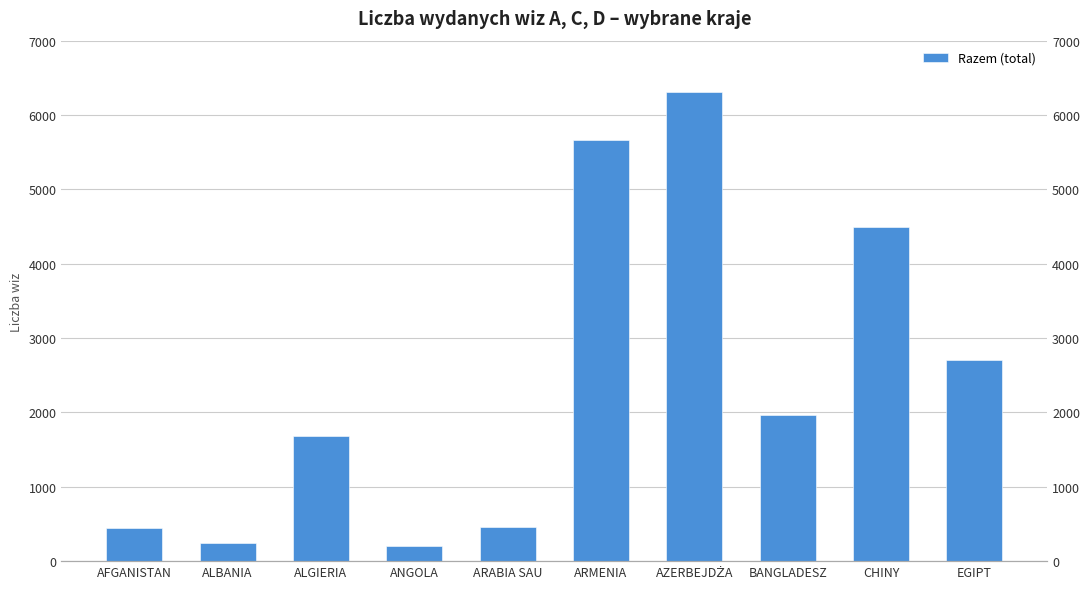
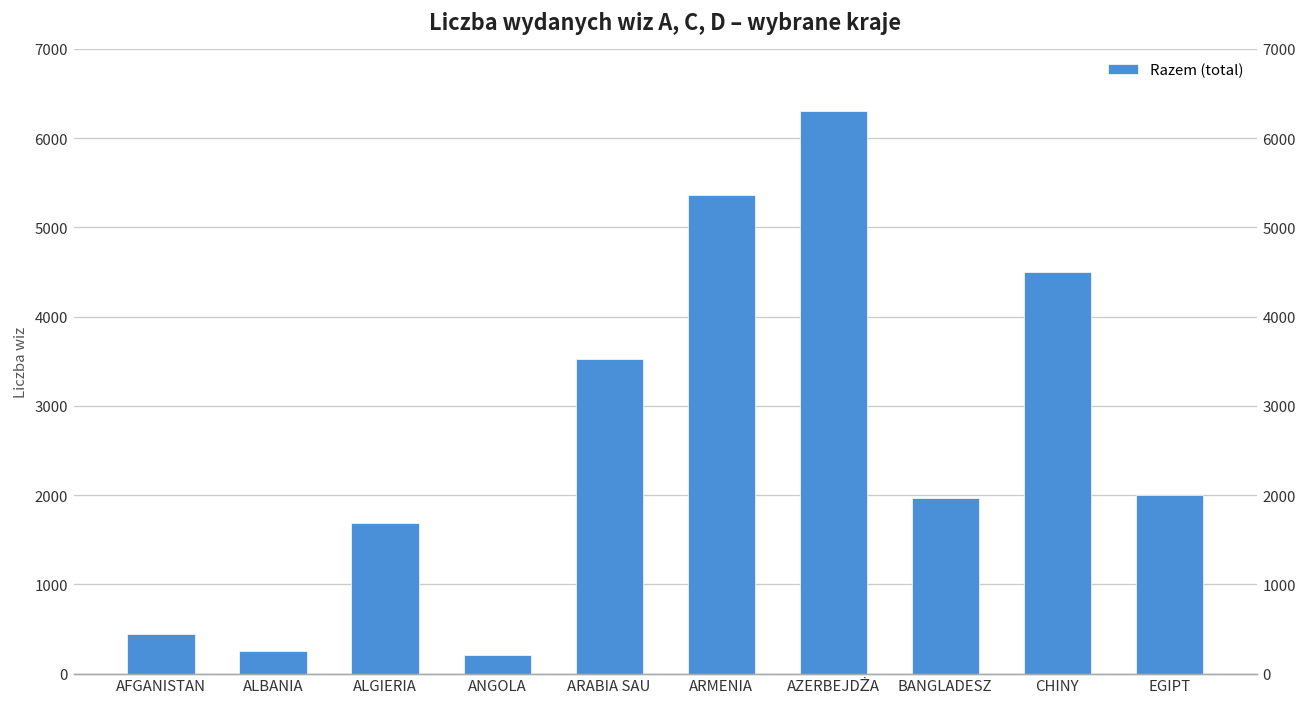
  {
    "AFGANISTAN": 400,
    "ALBANIA": 300,
    "ALGIERIA": 1700,
    "ANGOLA": 200,
-   "ARABIA SAU": 500,
-   "ARMENIA": 5700,
+   "ARABIA SAU": 3500,
+   "ARMENIA": 5400,
    "AZERBEJDŻA": 6300,
    "BANGLADESZ": 2000,
    "CHINY": 4500,
-   "EGIPT": 2700
+   "EGIPT": 2000
  }
